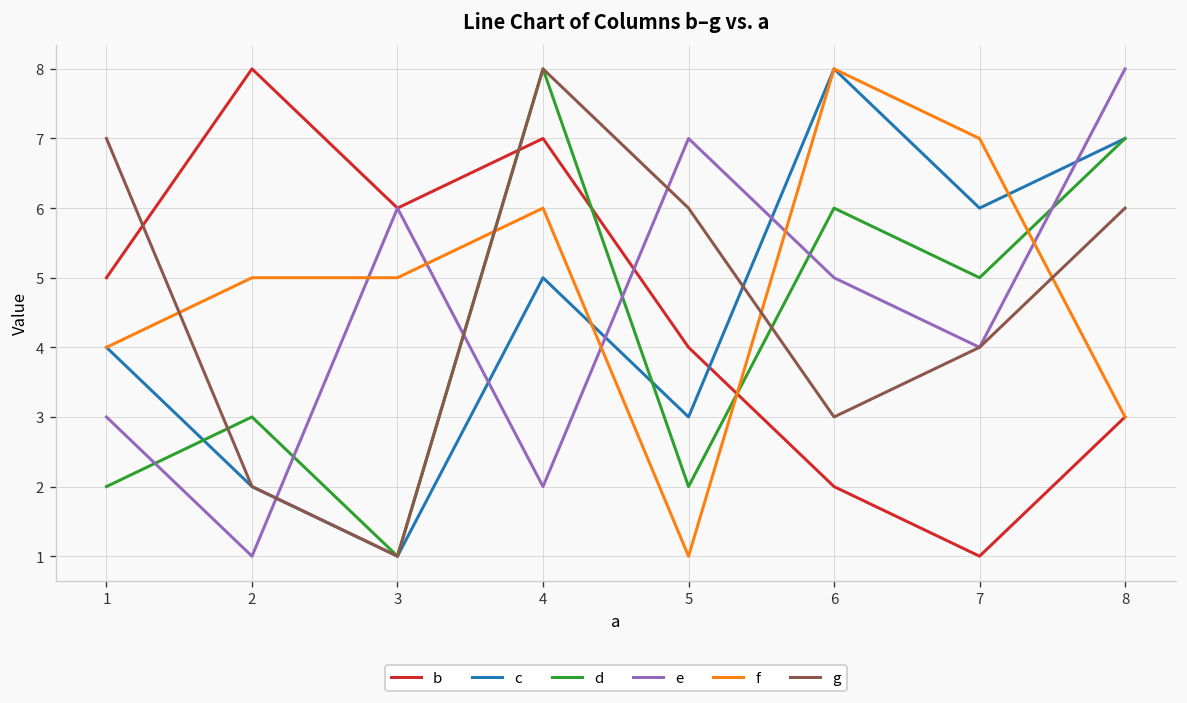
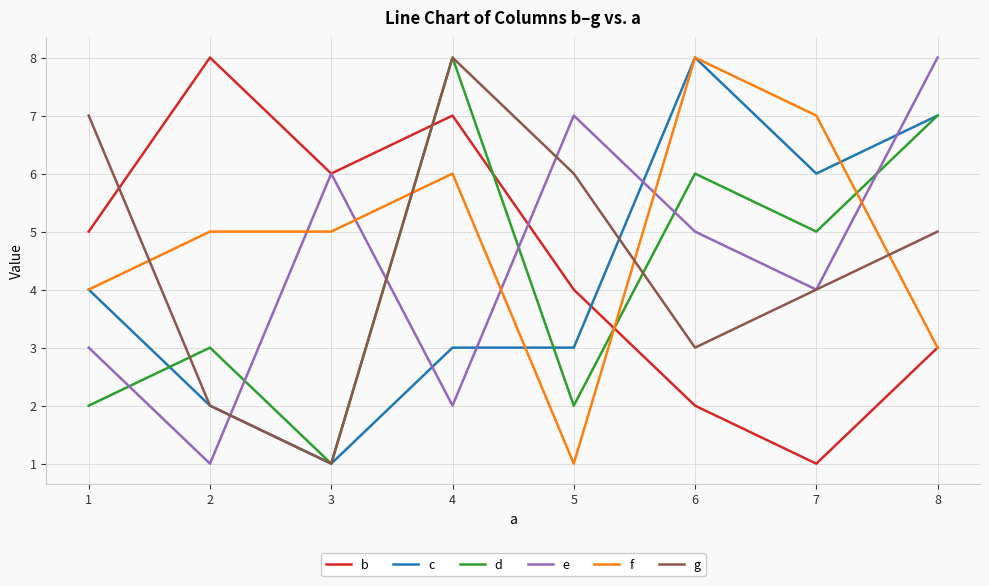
  {
    "b": {
      "1": 5,
      "2": 8,
      "4": 7,
      "5": 4,
      "6": 2,
      "7": 1
    },
    "c": {
-     "4": 5,
+     "4": 3,
      "5": 3,
      "7": 6
    },
    "d": {
      "1": 2,
      "2": 3,
      "5": 2,
      "6": 6,
      "7": 5
    },
    "e": {
      "1": 3,
      "2": 1,
      "4": 2,
      "5": 7,
      "6": 5,
      "8": 8
    },
    "f": {
      "2": 5,
      "3": 5,
      "4": 6,
      "5": 1,
      "7": 7
    },
    "g": {
      "1": 7,
      "5": 6,
      "6": 3,
-     "8": 6
+     "8": 5
    }
  }
